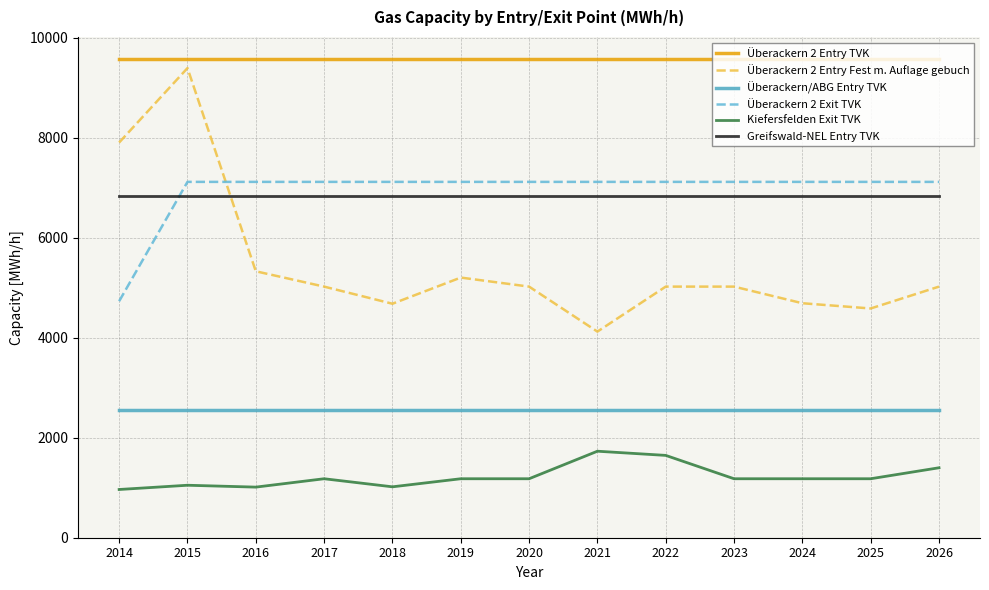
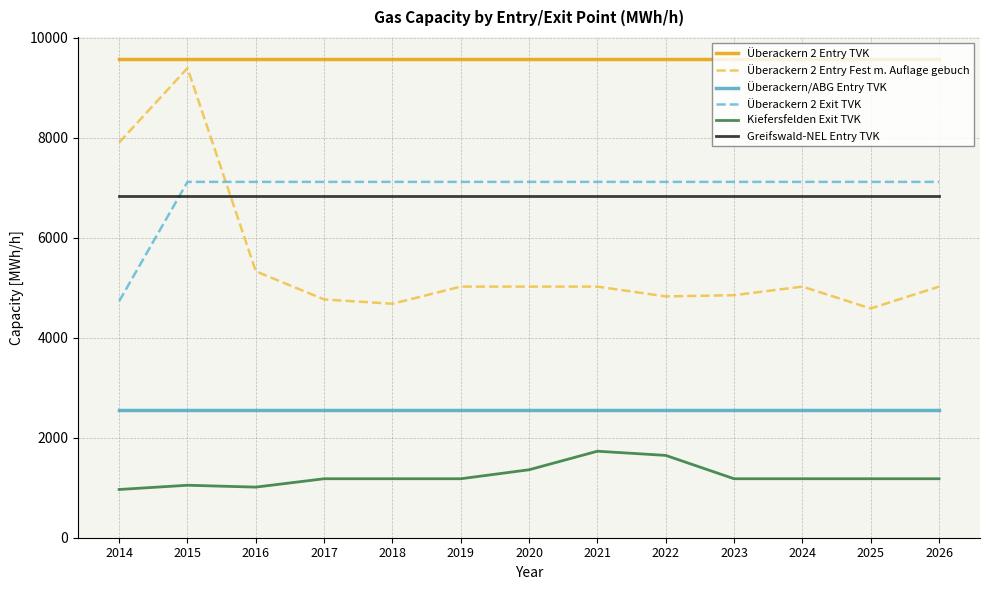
  {
    "Überackern 2 Entry TVK": {
      "2014": 9600,
      "2015": 9600,
      "2016": 9600,
      "2017": 9600,
      "2018": 9600,
      "2019": 9600,
      "2020": 9600,
      "2021": 9600,
      "2022": 9600
    },
    "Überackern 2 Entry Fest m. Auflage gebuch": {
      "2014": 7900,
      "2015": 9400,
      "2016": 5300,
-     "2017": 5000,
+     "2017": 4800,
      "2018": 4700,
-     "2019": 5200,
+     "2019": 5000,
      "2020": 5000,
-     "2021": 4100,
-     "2022": 5000,
-     "2023": 5000,
-     "2024": 4700,
+     "2021": 5000,
+     "2022": 4800,
+     "2023": 4900,
+     "2024": 5000,
      "2025": 4600,
      "2026": 5000
    },
    "Kiefersfelden Exit TVK": {
      "2014": 1000,
      "2015": 1100,
      "2016": 1000,
      "2017": 1200,
-     "2018": 1000,
+     "2018": 1200,
      "2019": 1200,
-     "2020": 1200,
+     "2020": 1400,
      "2021": 1700,
      "2022": 1600,
      "2023": 1200,
      "2024": 1200,
      "2025": 1200,
-     "2026": 1400
+     "2026": 1200
    },
    "Greifswald-NEL Entry TVK": {
      "2014": 6800,
      "2015": 6800,
      "2016": 6800,
      "2017": 6800,
      "2018": 6800,
      "2019": 6800,
      "2020": 6800,
      "2021": 6800,
      "2022": 6800,
      "2023": 6800,
      "2024": 6800,
      "2025": 6800,
      "2026": 6800
    }
  }
